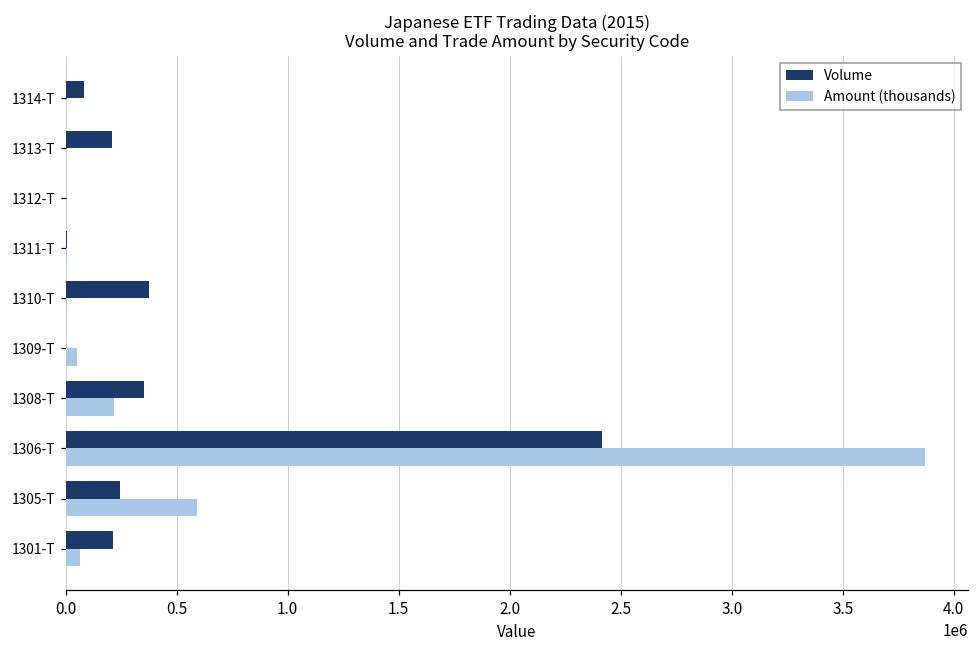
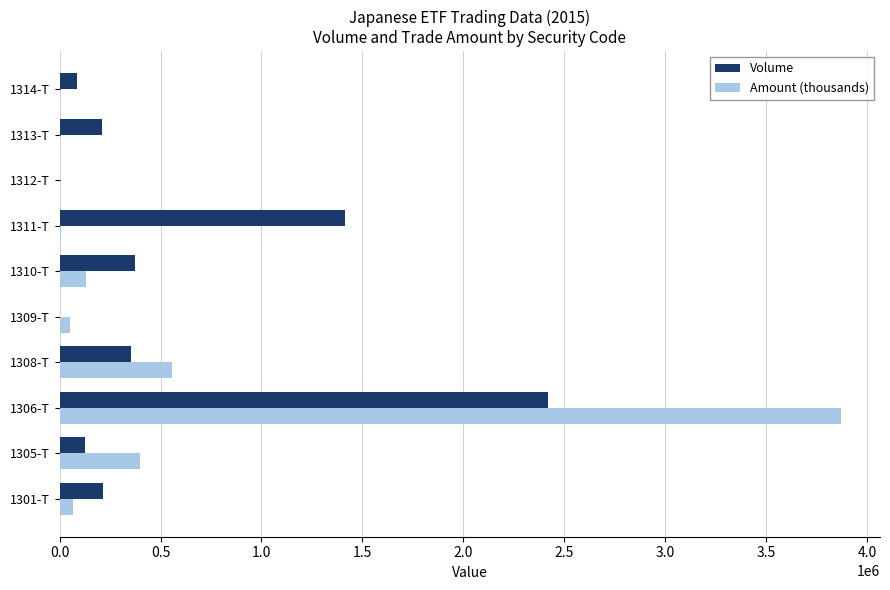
  {
    "Volume": {
      "1314-T": 80000,
      "1313-T": 210000,
-     "1311-T": 10000,
+     "1311-T": 1410000,
      "1310-T": 380000,
      "1308-T": 350000,
      "1306-T": 2420000,
-     "1305-T": 240000,
+     "1305-T": 130000,
      "1301-T": 220000
    },
    "Amount (thousands)": {
      "1313-T": 0,
-     "1310-T": 0,
+     "1310-T": 130000,
      "1309-T": 50000,
-     "1308-T": 220000,
+     "1308-T": 560000,
      "1306-T": 3870000,
-     "1305-T": 590000,
+     "1305-T": 400000,
      "1301-T": 60000
    }
  }
